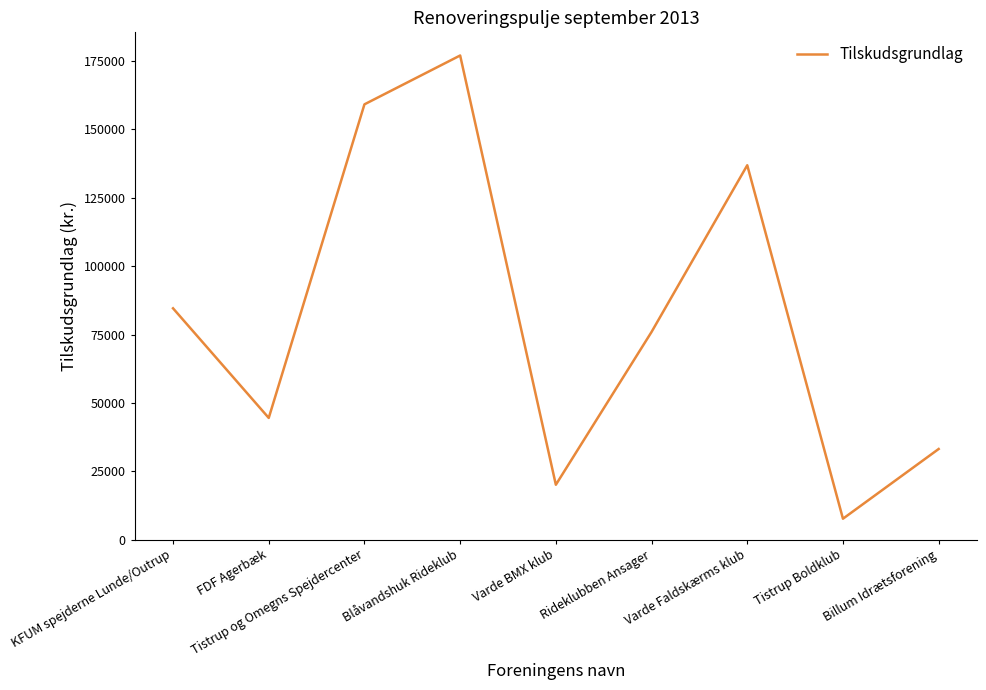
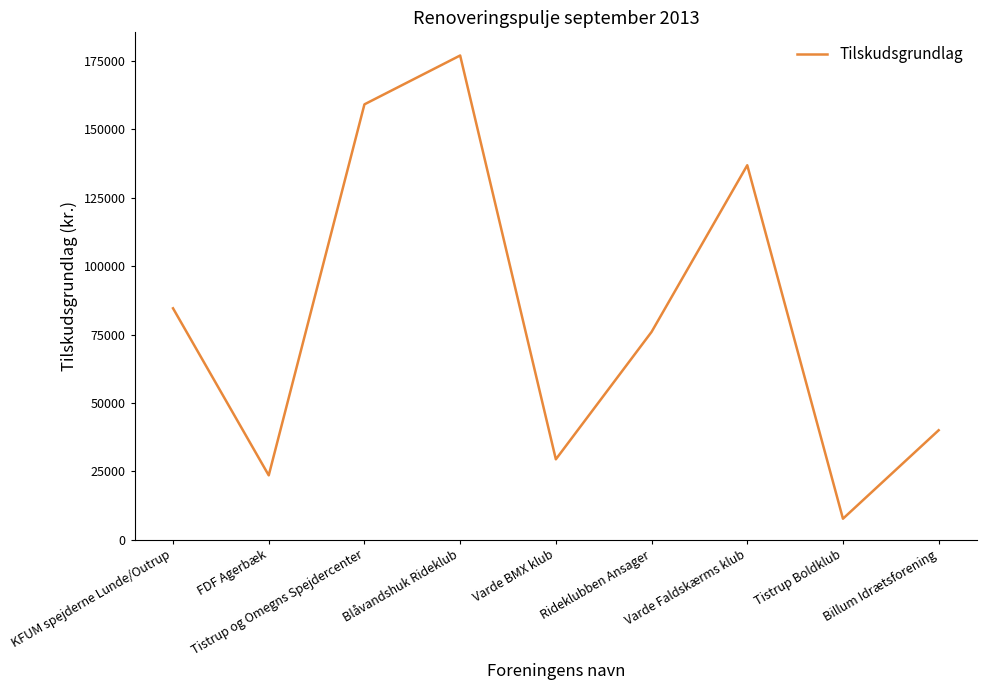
  {
    "KFUM spejderne Lunde/Outrup": 85000,
-   "FDF Agerbæk": 45000,
+   "FDF Agerbæk": 24000,
    "Tistrup og Omegns Spejdercenter": 159000,
    "Blåvandshuk Rideklub": 177000,
-   "Varde BMX klub": 20000,
+   "Varde BMX klub": 29000,
    "Rideklubben Ansager": 76000,
    "Varde Faldskærms klub": 137000,
    "Tistrup Boldklub": 8000,
-   "Billum Idrætsforening": 33000
+   "Billum Idrætsforening": 40000
  }
